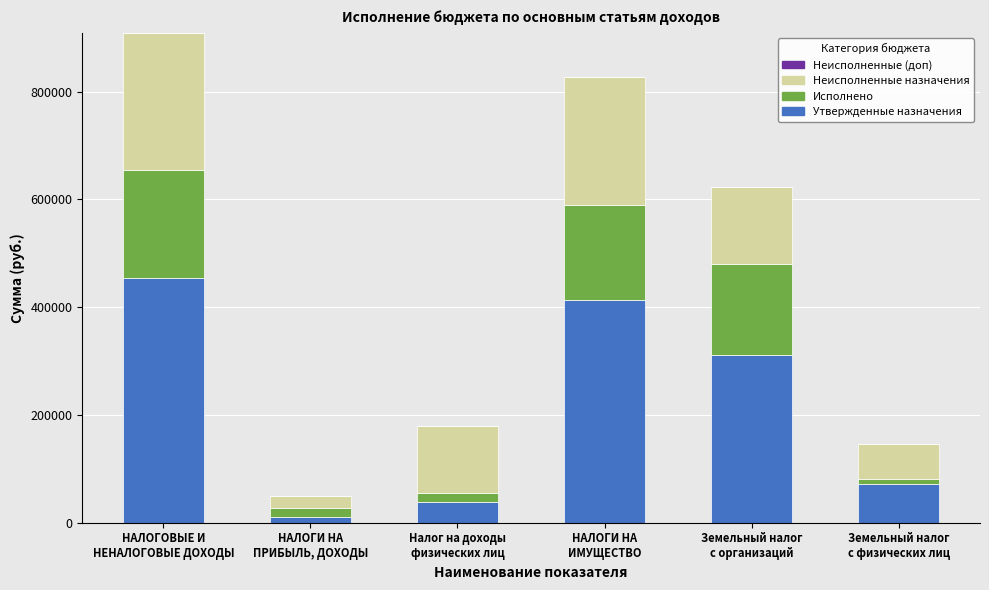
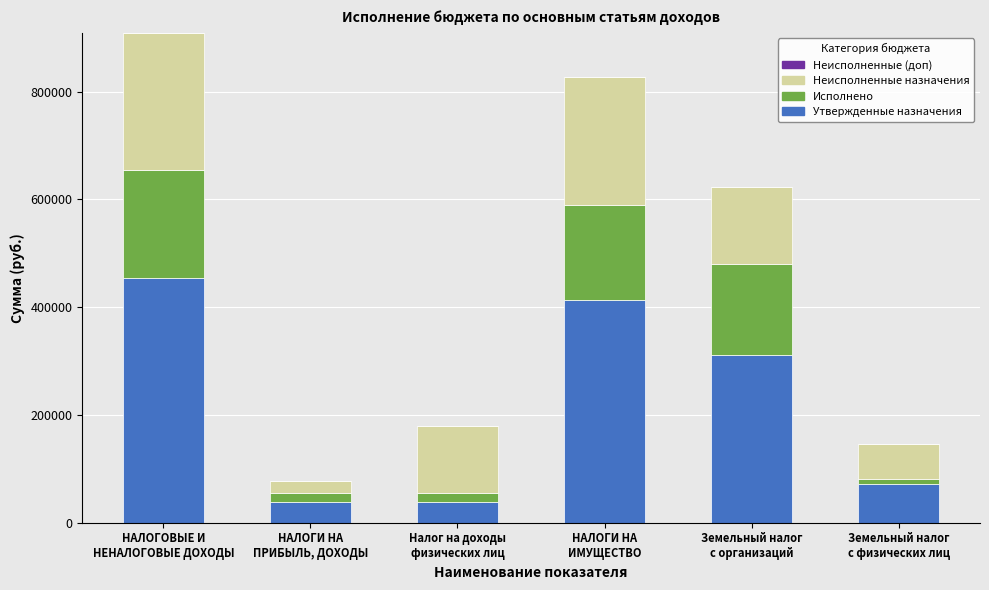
  {
    "Утвержденные назначения": {
      "НАЛОГОВЫЕ И НЕНАЛОГОВЫЕ ДОХОДЫ": 450000,
-     "НАЛОГИ НА ПРИБЫЛЬ, ДОХОДЫ": 10000,
+     "НАЛОГИ НА ПРИБЫЛЬ, ДОХОДЫ": 40000,
      "Налог на доходы физических лиц": 40000,
      "НАЛОГИ НА ИМУЩЕСТВО": 410000,
      "Земельный налог с организаций": 310000,
      "Земельный налог с физических лиц": 70000
    },
    "Исполнено": {
      "НАЛОГОВЫЕ И НЕНАЛОГОВЫЕ ДОХОДЫ": 200000,
      "НАЛОГИ НА ПРИБЫЛЬ, ДОХОДЫ": 20000,
      "Налог на доходы физических лиц": 20000,
      "НАЛОГИ НА ИМУЩЕСТВО": 180000,
      "Земельный налог с организаций": 170000,
      "Земельный налог с физических лиц": 10000
    }
  }
